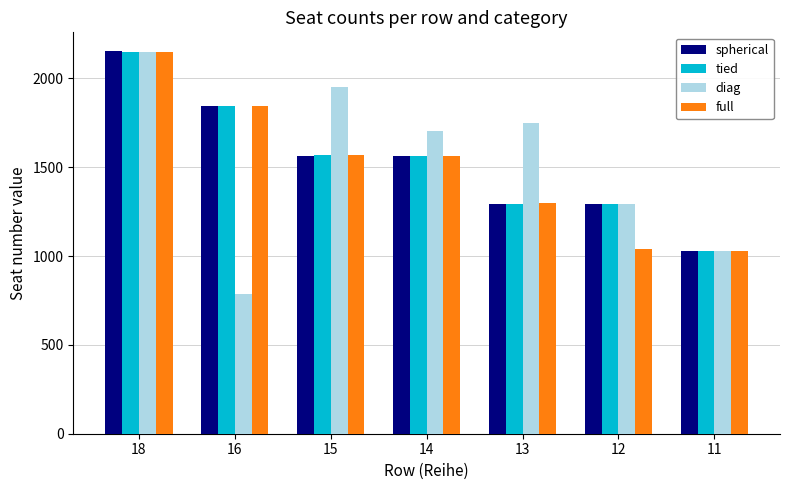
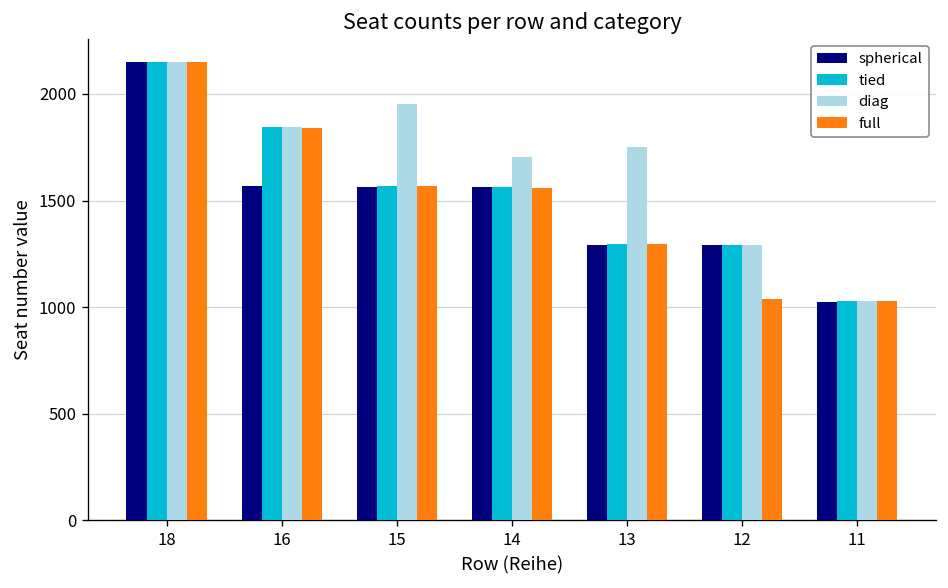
  {
    "spherical": {
      "18": 2150,
-     "16": 1850,
+     "16": 1570,
      "15": 1570,
      "14": 1560,
      "13": 1290,
      "12": 1290,
      "11": 1030
    },
    "tied": {
      "18": 2150,
      "16": 1840,
      "15": 1570,
      "14": 1560,
      "13": 1300,
      "12": 1290,
      "11": 1030
    },
    "diag": {
      "18": 2150,
-     "16": 790,
+     "16": 1840,
      "15": 1950,
      "14": 1710,
      "13": 1750,
      "12": 1290,
      "11": 1030
    },
    "full": {
      "18": 2150,
      "16": 1840,
      "15": 1570,
      "14": 1560,
      "13": 1300,
      "12": 1040,
      "11": 1030
    }
  }
